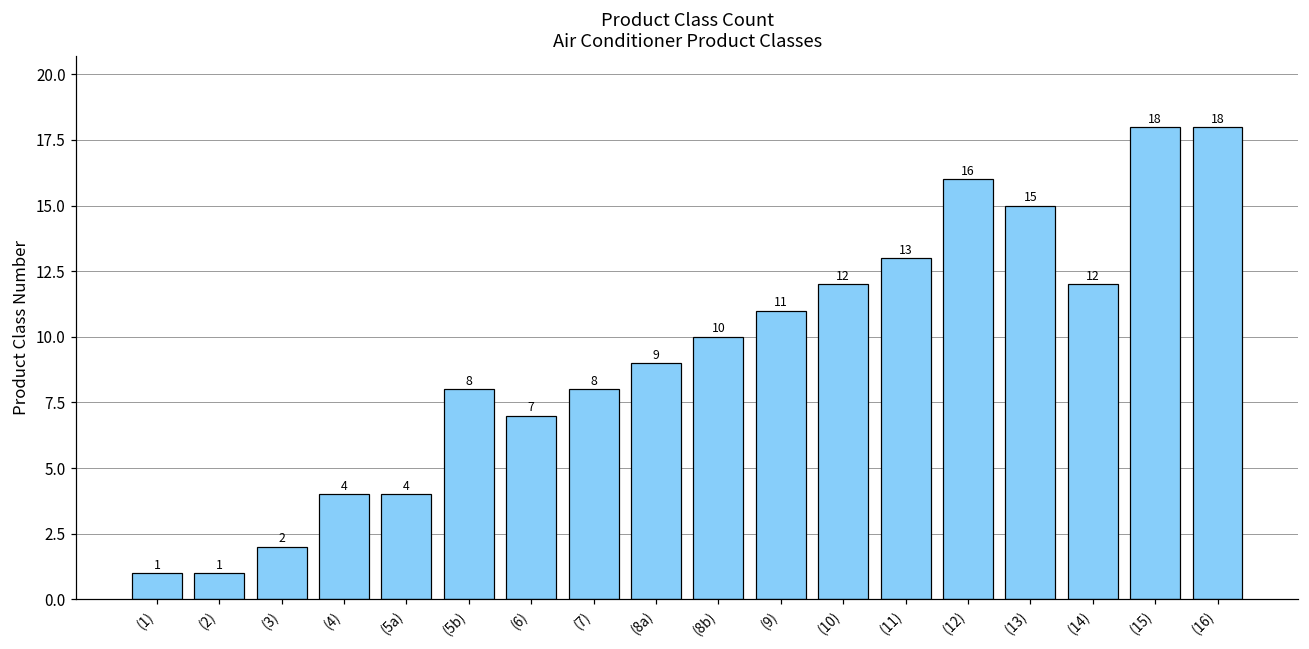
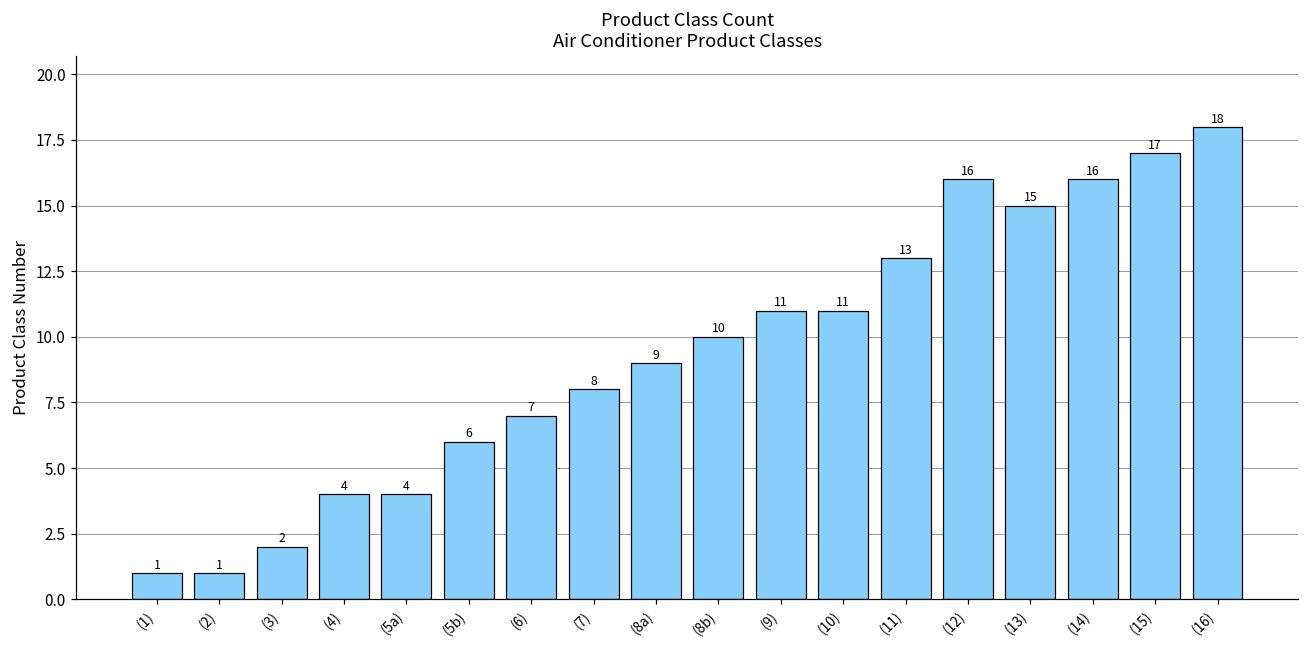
  {
    "(1)": 1,
    "(2)": 1,
    "(3)": 2,
    "(4)": 4,
    "(5a)": 4,
-   "(5b)": 8,
+   "(5b)": 6,
    "(6)": 7,
    "(7)": 8,
    "(8a)": 9,
    "(8b)": 10,
    "(9)": 11,
-   "(10)": 12,
+   "(10)": 11,
    "(11)": 13,
    "(12)": 16,
    "(13)": 15,
-   "(14)": 12,
-   "(15)": 18,
+   "(14)": 16,
+   "(15)": 17,
    "(16)": 18
  }
